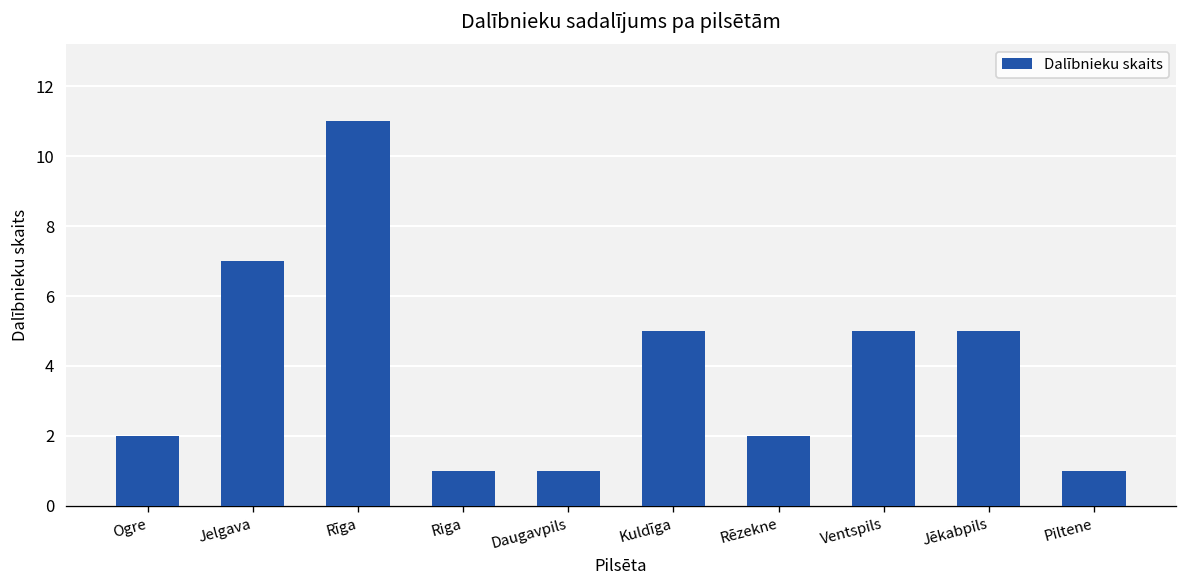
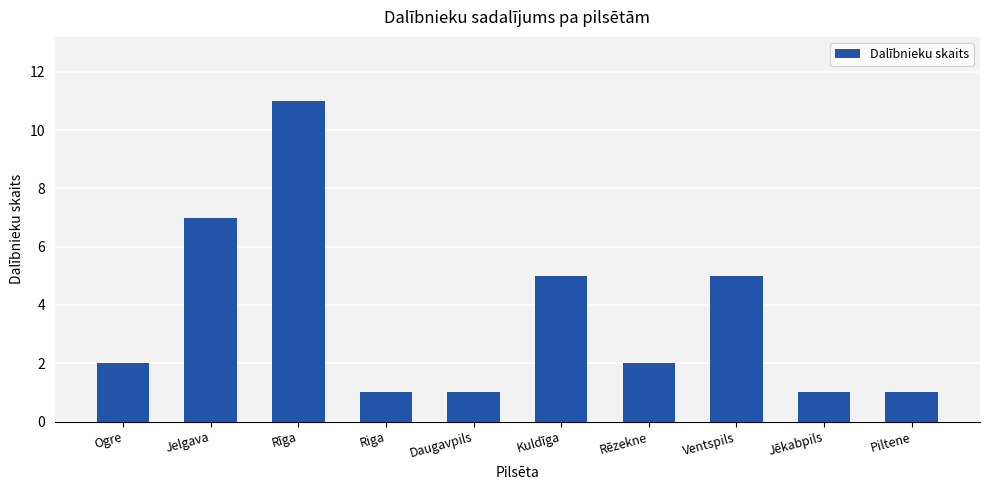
  {
    "Ogre": 2,
    "Jelgava": 7,
    "Rīga": 11,
    "Riga": 1,
    "Daugavpils": 1,
    "Kuldīga": 5,
    "Rēzekne": 2,
    "Ventspils": 5,
-   "Jēkabpils": 5,
+   "Jēkabpils": 1,
    "Piltene": 1
  }
